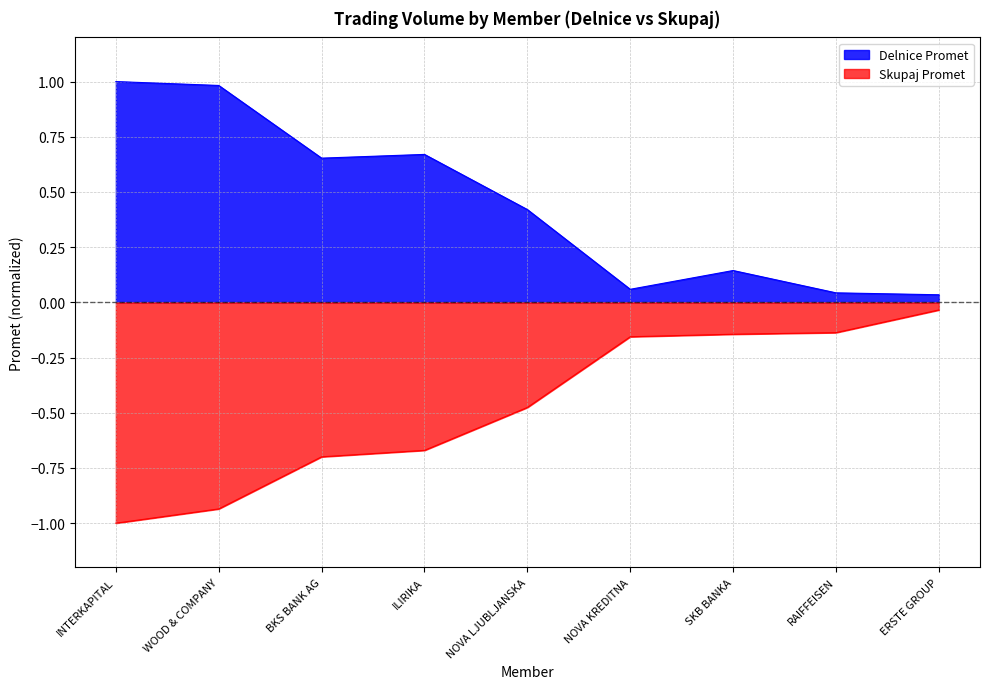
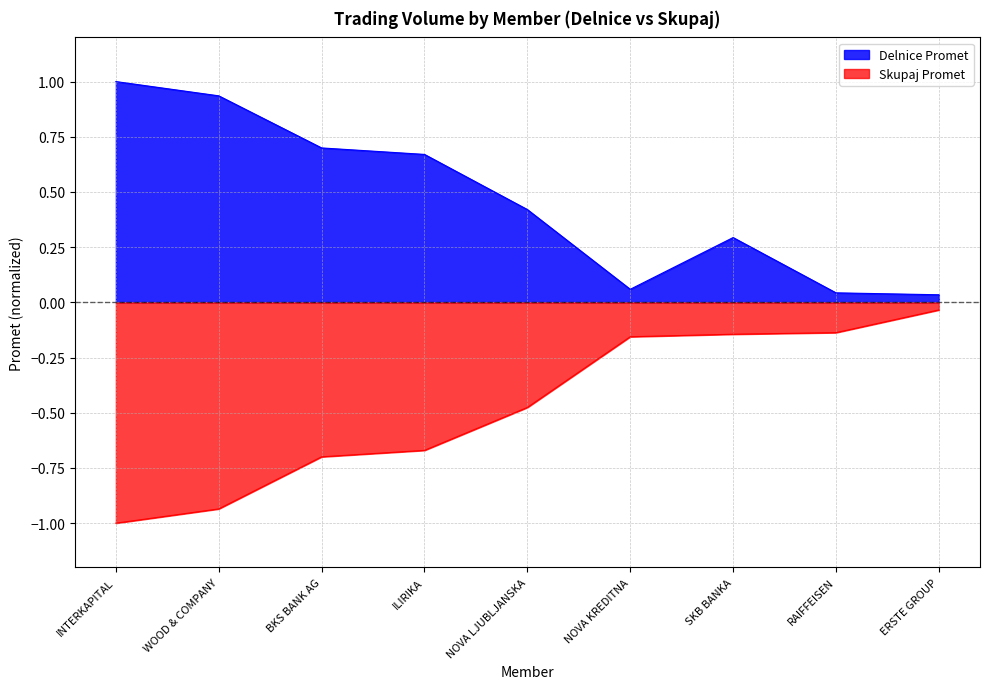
  {
    "Delnice Promet": {
      "INTERKAPITAL": 1.00,
-     "WOOD & COMPANY": 0.98,
-     "BKS BANK AG": 0.65,
+     "WOOD & COMPANY": 0.94,
+     "BKS BANK AG": 0.70,
      "ILIRIKA": 0.67,
      "NOVA LJUBLJANSKA": 0.42,
      "NOVA KREDITNA": 0.06,
-     "SKB BANKA": 0.14,
+     "SKB BANKA": 0.29,
      "RAIFFEISEN": 0.04,
      "ERSTE GROUP": 0.03
    }
  }
